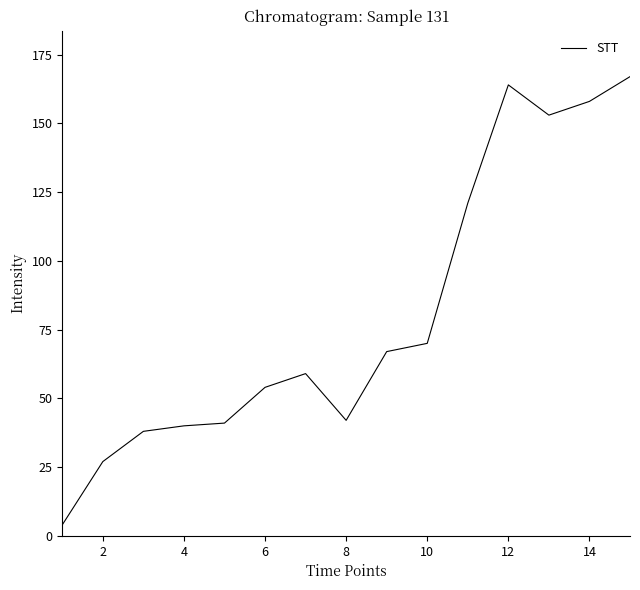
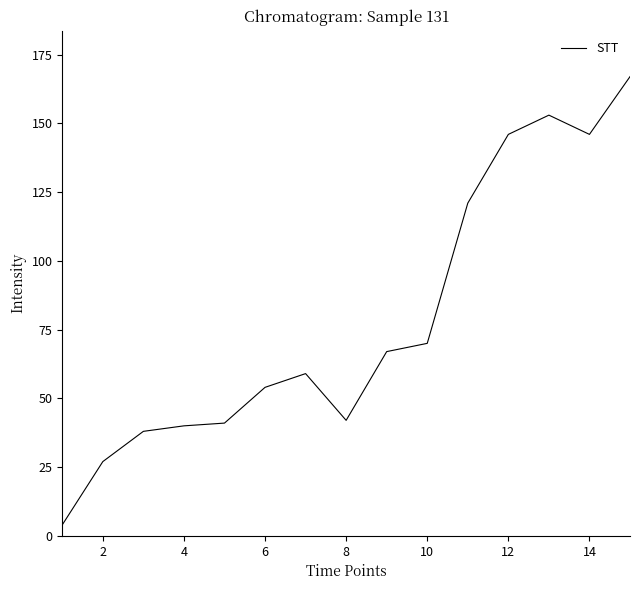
  {
    "2": 27,
    "4": 40,
    "6": 54,
    "8": 42,
    "10": 70,
-   "12": 164,
-   "14": 158
+   "12": 146,
+   "14": 146
  }
